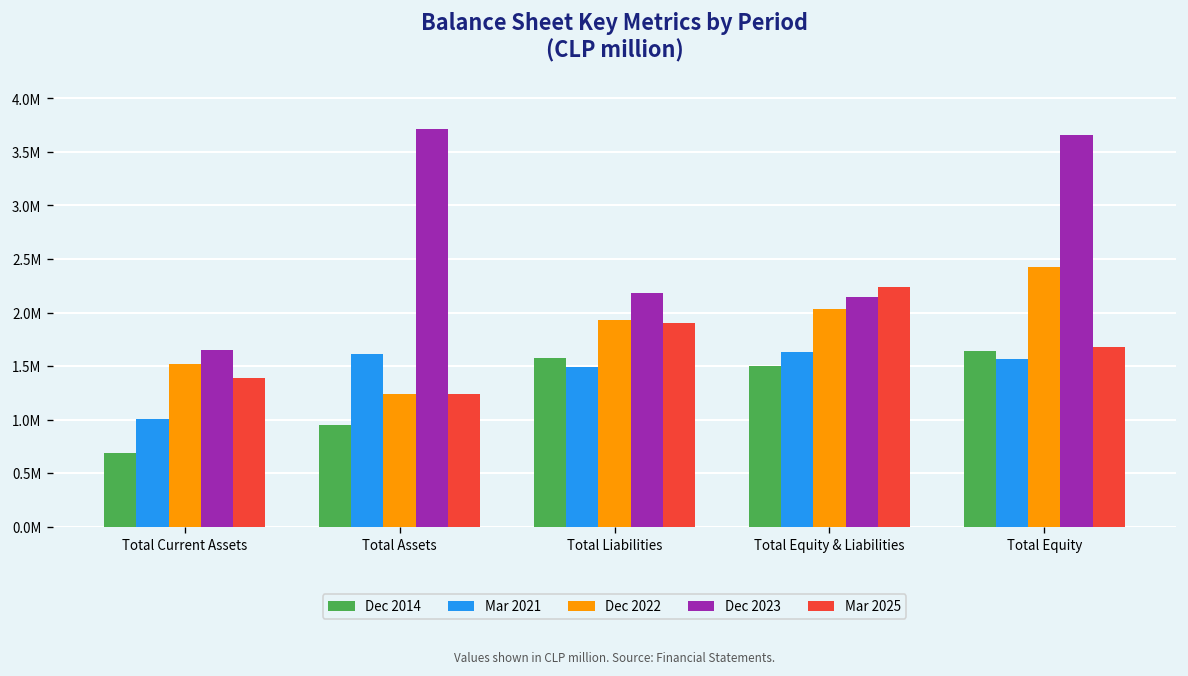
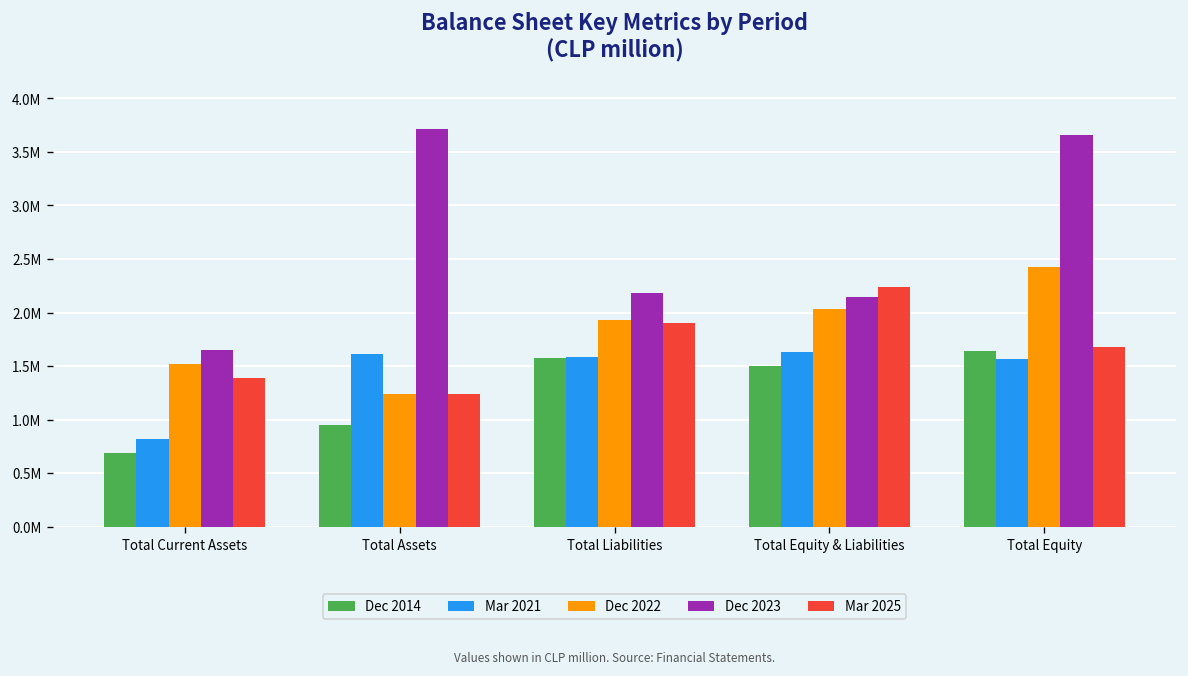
  {
    "Dec 2014": {
      "Total Current Assets": 700000,
      "Total Assets": 1000000,
      "Total Liabilities": 1600000,
      "Total Equity & Liabilities": 1500000,
      "Total Equity": 1600000
    },
    "Mar 2021": {
-     "Total Current Assets": 1000000,
+     "Total Current Assets": 800000,
      "Total Assets": 1600000,
-     "Total Liabilities": 1500000,
+     "Total Liabilities": 1600000,
      "Total Equity & Liabilities": 1600000,
      "Total Equity": 1600000
    },
    "Dec 2022": {
      "Total Current Assets": 1500000,
      "Total Assets": 1200000,
      "Total Liabilities": 1900000,
      "Total Equity & Liabilities": 2000000,
      "Total Equity": 2400000
    },
    "Dec 2023": {
      "Total Current Assets": 1700000,
      "Total Assets": 3700000,
      "Total Liabilities": 2200000,
      "Total Equity & Liabilities": 2100000,
      "Total Equity": 3700000
    },
    "Mar 2025": {
      "Total Current Assets": 1400000,
      "Total Assets": 1200000,
      "Total Liabilities": 1900000,
      "Total Equity & Liabilities": 2200000,
      "Total Equity": 1700000
    }
  }
